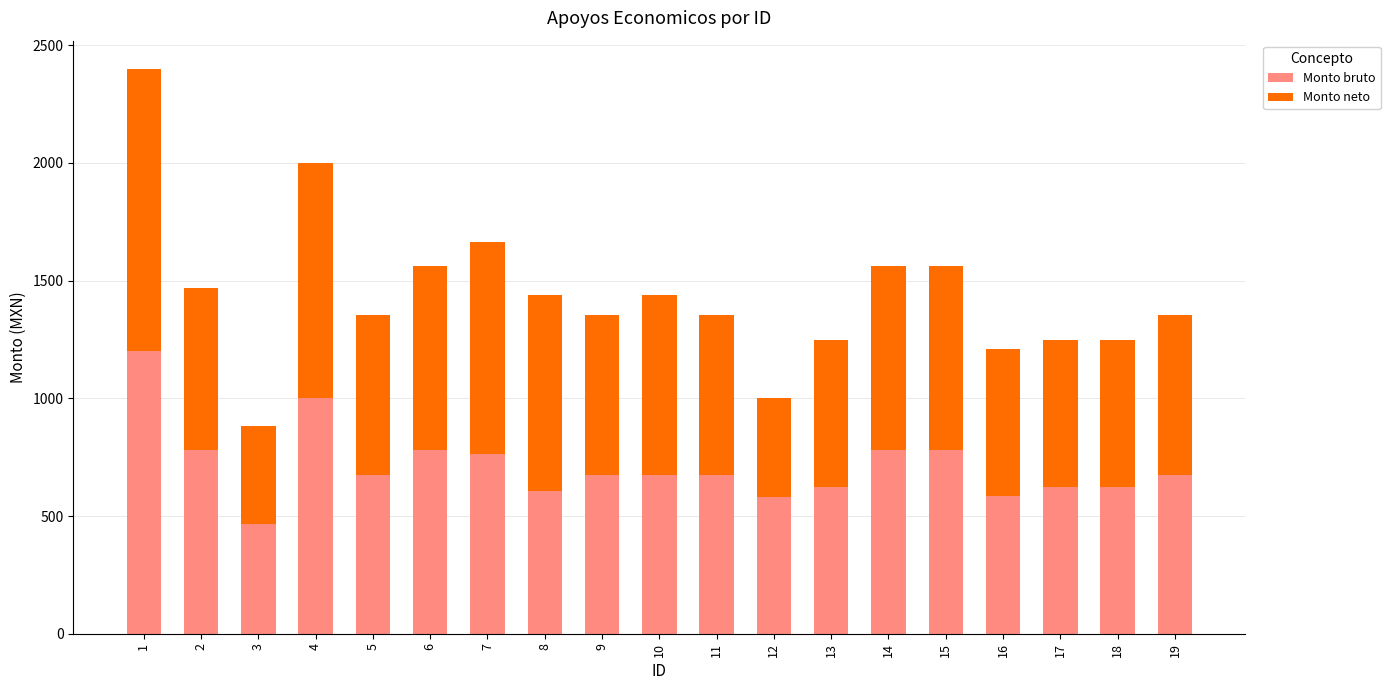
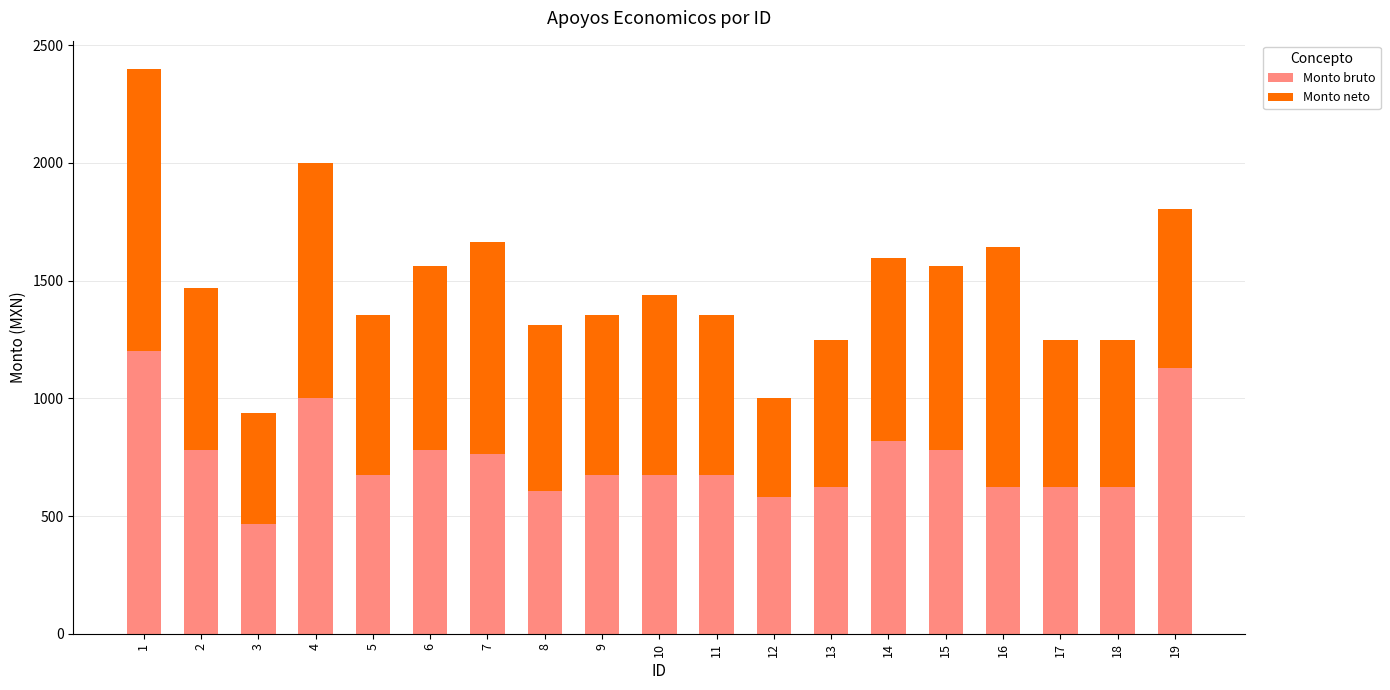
  {
    "Monto bruto": {
      "1": 1200,
      "2": 780,
      "3": 470,
      "4": 1000,
      "5": 680,
      "6": 780,
      "7": 760,
      "8": 610,
      "9": 680,
      "10": 680,
      "11": 680,
      "12": 580,
      "13": 620,
-     "14": 780,
+     "14": 820,
      "15": 780,
-     "16": 580,
+     "16": 620,
      "17": 620,
      "18": 620,
-     "19": 680
+     "19": 1130
    },
    "Monto neto": {
      "1": 1200,
      "2": 690,
-     "3": 420,
+     "3": 470,
      "4": 1000,
      "5": 680,
      "6": 780,
      "7": 900,
-     "8": 830,
+     "8": 700,
      "9": 680,
      "10": 760,
      "11": 680,
      "12": 420,
      "13": 620,
      "14": 780,
      "15": 780,
-     "16": 620,
+     "16": 1020,
      "17": 620,
      "18": 620,
      "19": 680
    }
  }
